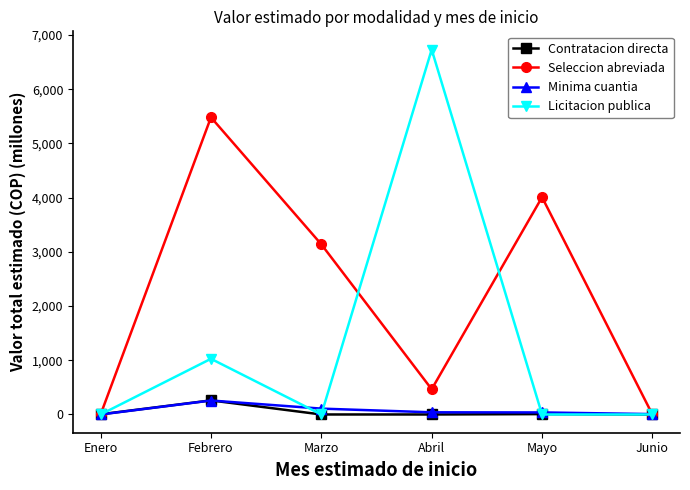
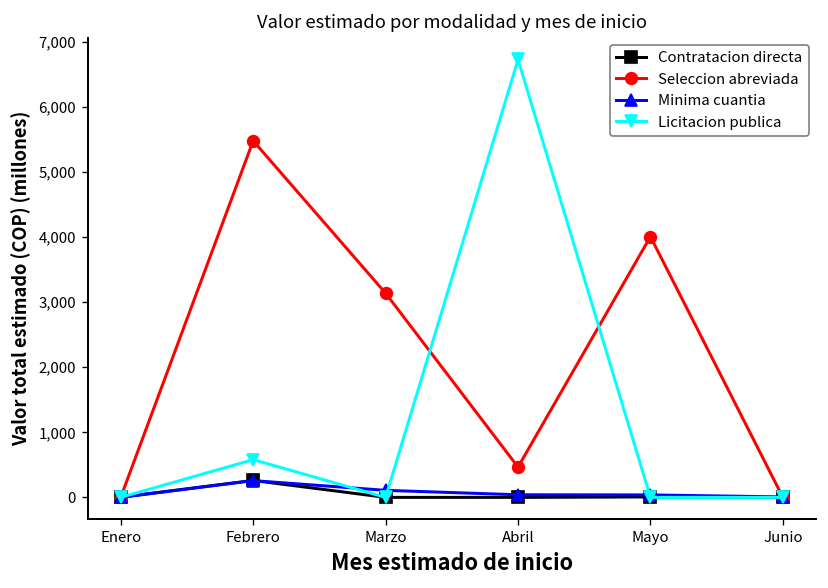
  {
    "Seleccion abreviada": {
      "Febrero": "5,500",
      "Marzo": "3,100",
      "Abril": "500",
      "Mayo": "4,000"
    },
    "Minima cuantia": {
      "Marzo": "100"
    },
    "Licitacion publica": {
-     "Febrero": "1,000",
+     "Febrero": "600",
      "Abril": "6,700"
    }
  }
